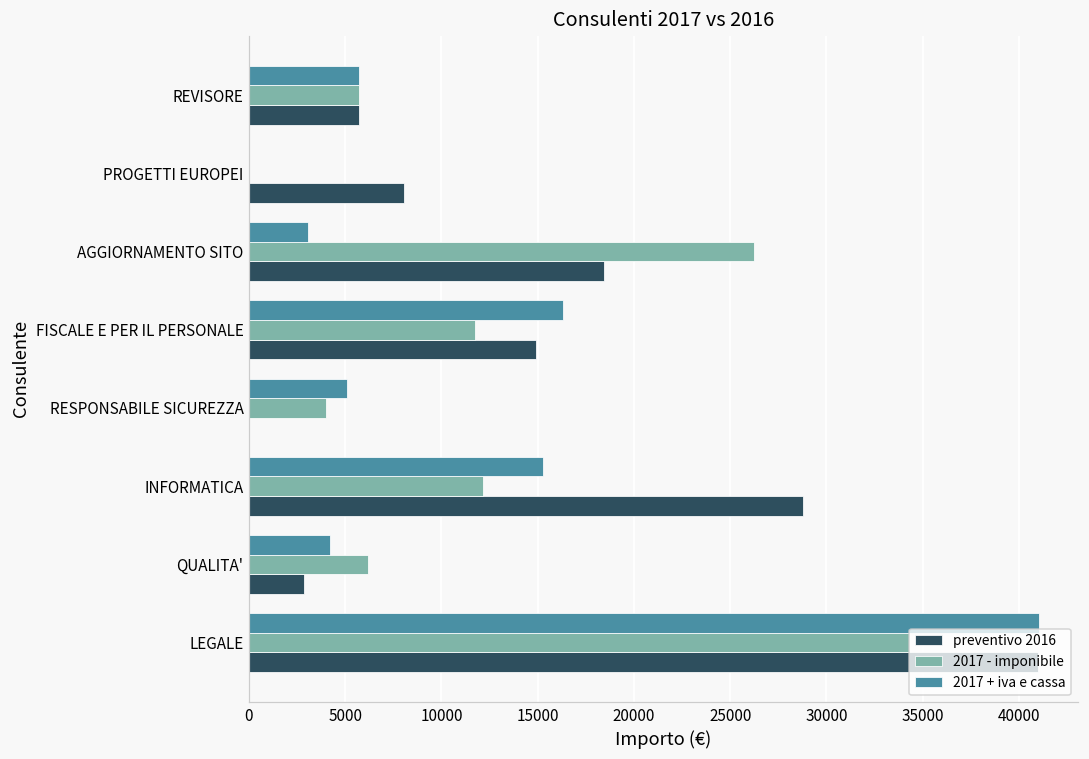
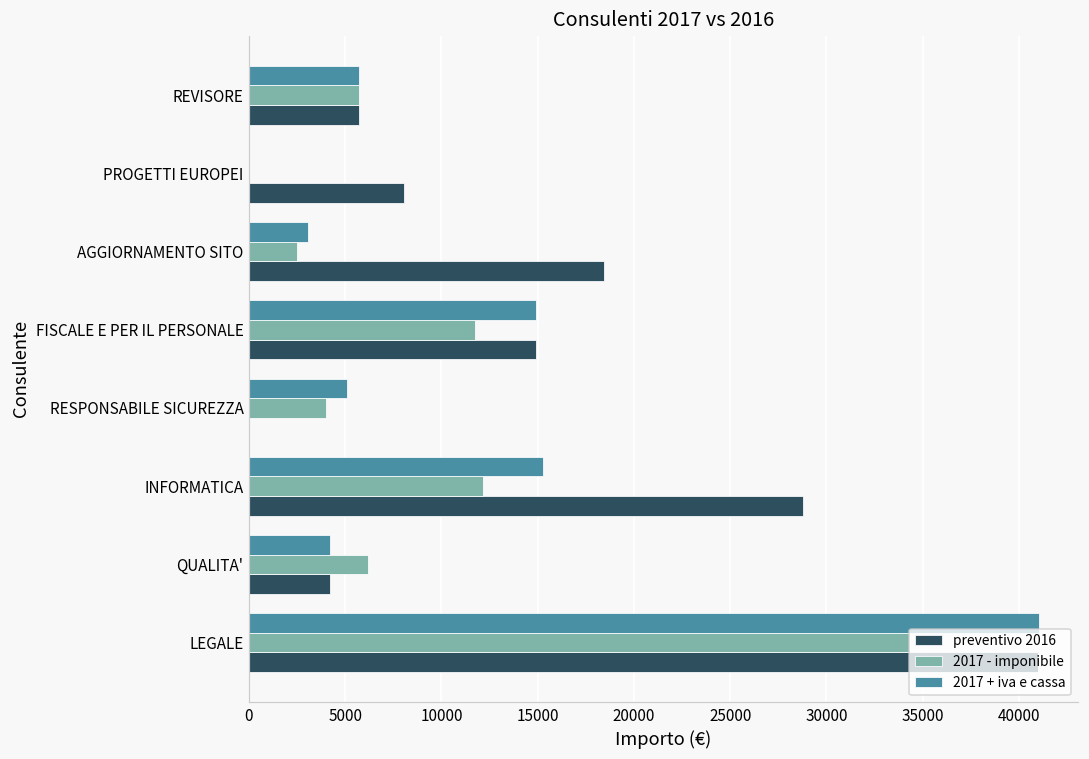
  {
    "preventivo 2016": {
      "REVISORE": 5700,
      "PROGETTI EUROPEI": 8000,
      "AGGIORNAMENTO SITO": 18400,
      "FISCALE E PER IL PERSONALE": 14900,
      "RESPONSABILE SICUREZZA": 0,
      "INFORMATICA": 28800,
-     "QUALITA'": 2900
+     "QUALITA'": 4200
    },
    "2017 - imponibile": {
      "REVISORE": 5700,
      "PROGETTI EUROPEI": 0,
-     "AGGIORNAMENTO SITO": 26200,
+     "AGGIORNAMENTO SITO": 2500,
      "FISCALE E PER IL PERSONALE": 11800,
      "RESPONSABILE SICUREZZA": 4000,
      "INFORMATICA": 12200,
      "QUALITA'": 6200,
      "LEGALE": 34300
    },
    "2017 + iva e cassa": {
      "REVISORE": 5700,
      "PROGETTI EUROPEI": 0,
      "AGGIORNAMENTO SITO": 3100,
-     "FISCALE E PER IL PERSONALE": 16300,
+     "FISCALE E PER IL PERSONALE": 14900,
      "RESPONSABILE SICUREZZA": 5100,
      "INFORMATICA": 15300,
      "QUALITA'": 4200,
      "LEGALE": 41000
    }
  }
